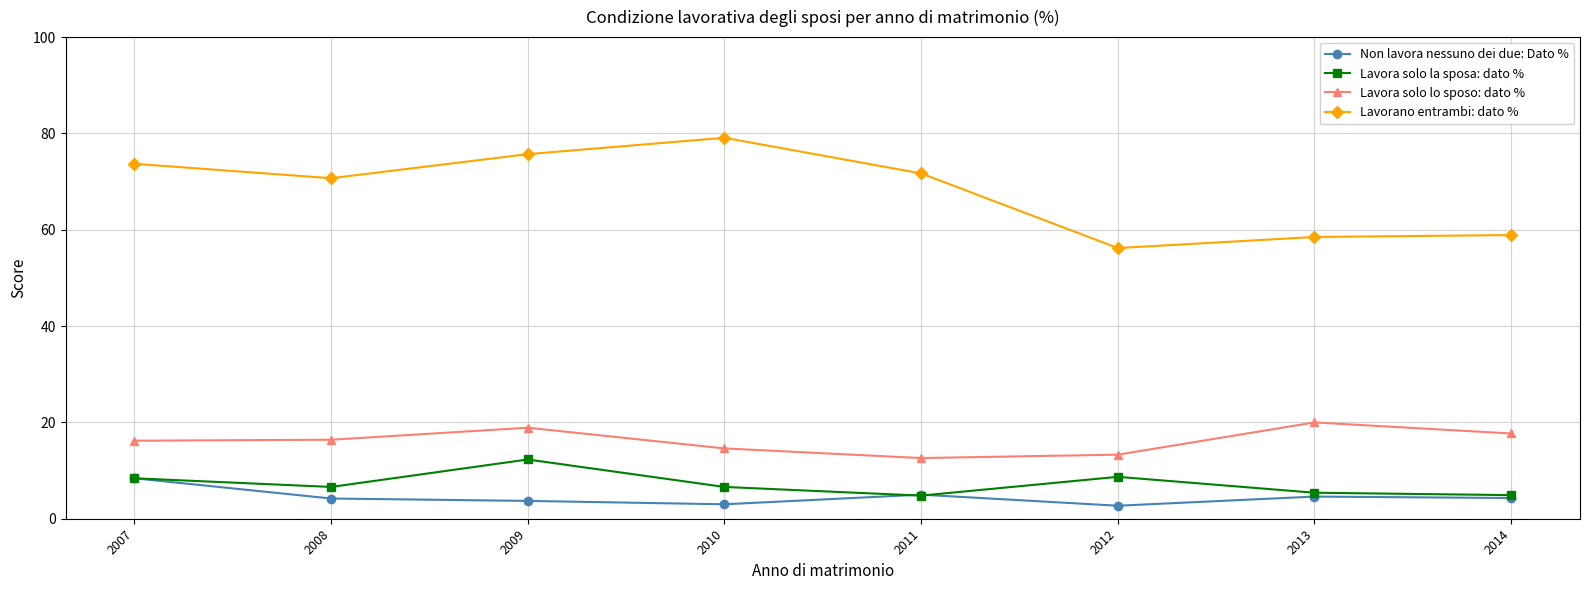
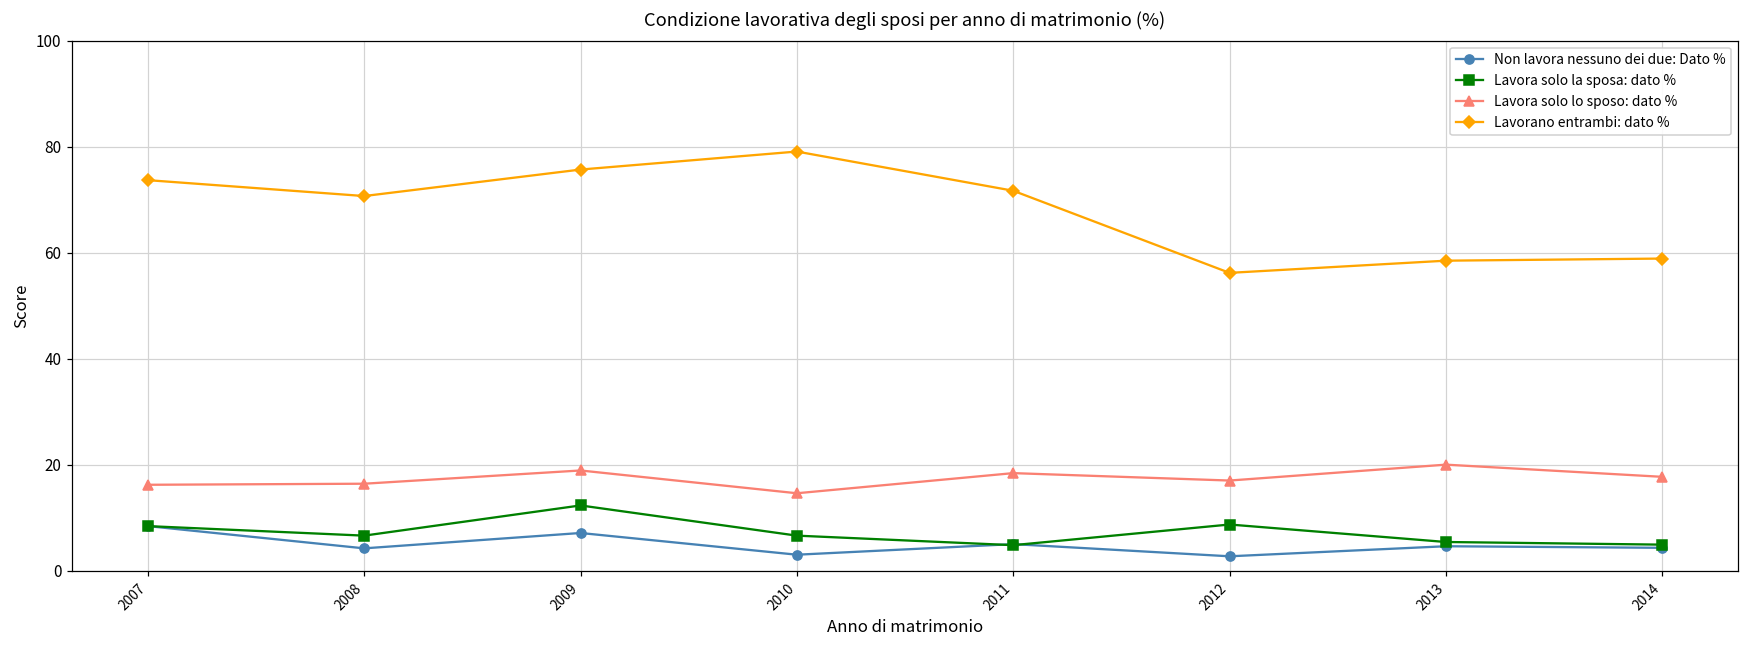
  {
    "Non lavora nessuno dei due: Dato %": {
      "2008": 4,
-     "2009": 4,
+     "2009": 7,
      "2010": 3,
      "2012": 3,
      "2013": 5,
      "2014": 4
    },
    "Lavora solo la sposa: dato %": {
      "2008": 7,
      "2009": 12,
      "2010": 7,
      "2012": 9,
      "2013": 5,
      "2014": 5
    },
    "Lavora solo lo sposo: dato %": {
      "2007": 16,
      "2008": 16,
      "2009": 19,
      "2010": 15,
-     "2011": 13,
-     "2012": 13,
+     "2011": 18,
+     "2012": 17,
      "2013": 20,
      "2014": 18
    },
    "Lavorano entrambi: dato %": {
      "2007": 74,
      "2008": 71,
      "2009": 76,
      "2010": 79,
      "2011": 72,
      "2012": 56,
      "2013": 59,
      "2014": 59
    }
  }
